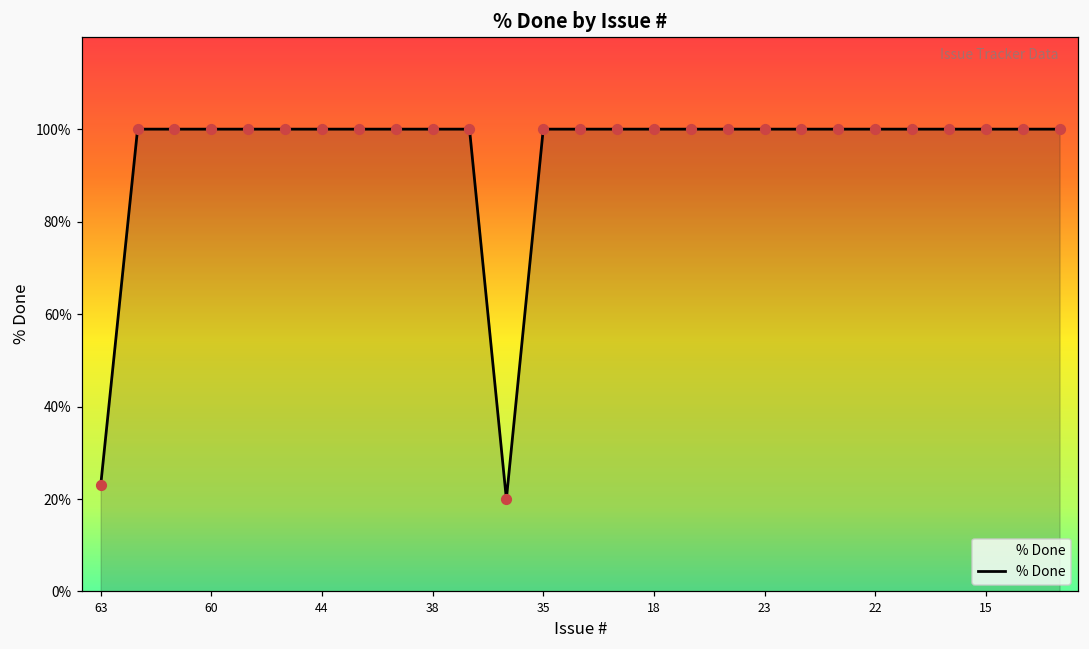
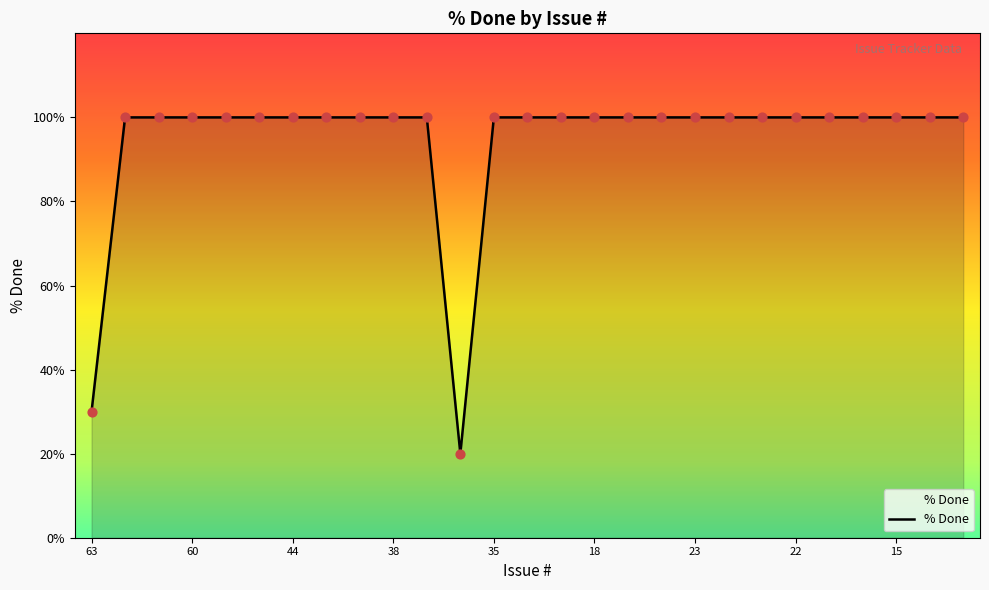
  {
-   "63": "23%",
+   "63": "30%",
    "60": "100%",
    "44": "100%",
    "38": "100%",
    "35": "100%",
    "18": "100%",
    "15": "100%"
  }
